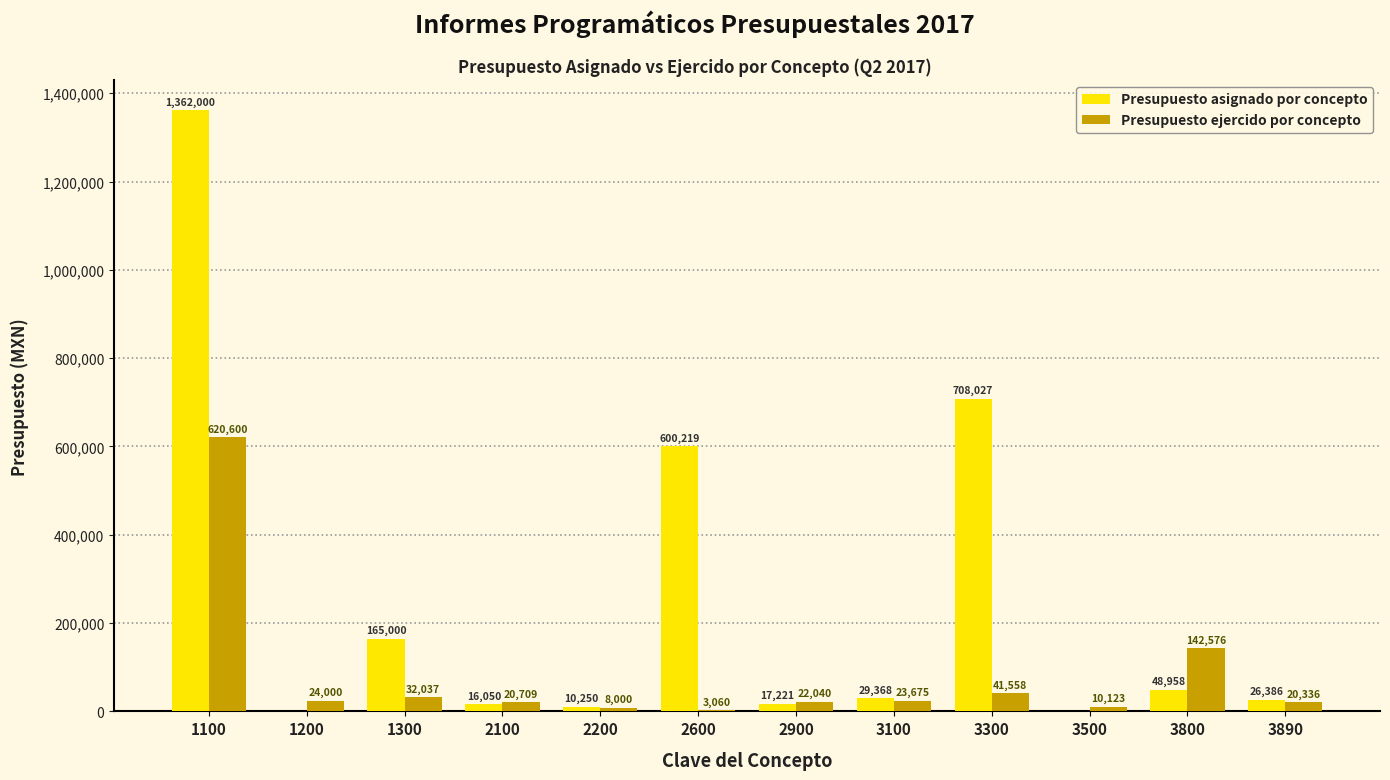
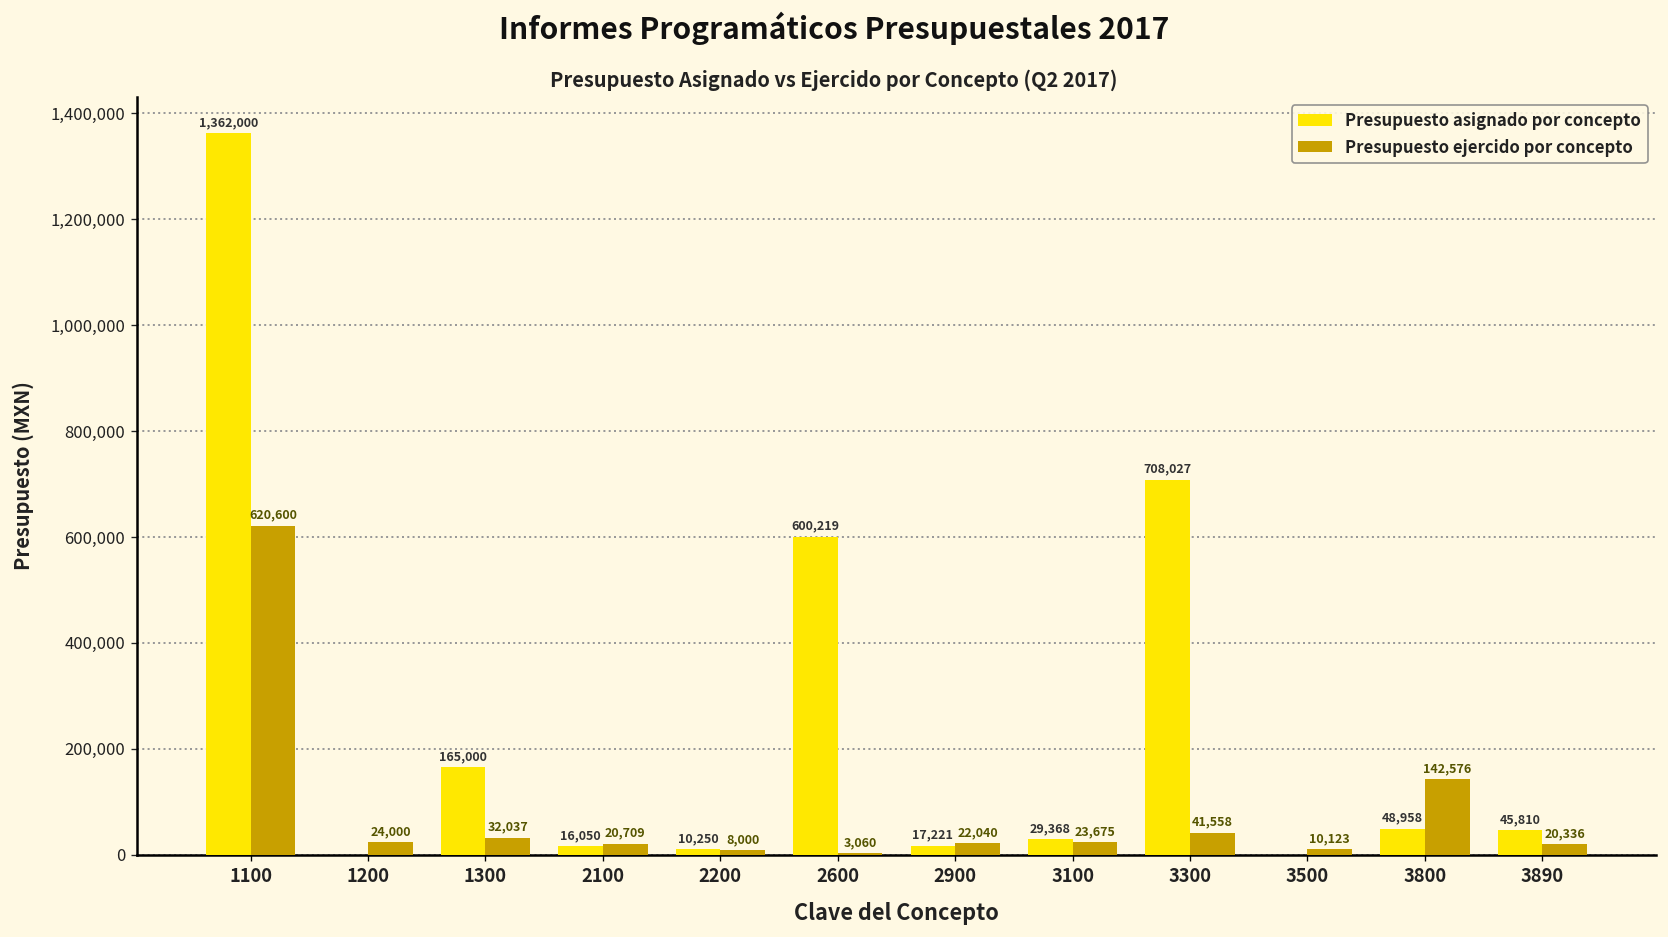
  {
    "Presupuesto asignado por concepto": {
      "1100": "1,362,000",
      "1300": "165,000",
      "2100": "16,050",
      "2200": "10,250",
      "2600": "600,219",
      "2900": "17,221",
      "3100": "29,368",
      "3300": "708,027",
      "3800": "48,958",
-     "3890": "26,386"
+     "3890": "45,810"
    },
    "Presupuesto ejercido por concepto": {
      "1100": "620,600",
      "1200": "24,000",
      "1300": "32,037",
      "2100": "20,709",
      "2200": "8,000",
      "2600": "3,060",
      "2900": "22,040",
      "3100": "23,675",
      "3300": "41,558",
      "3500": "10,123",
      "3800": "142,576",
      "3890": "20,336"
    }
  }
